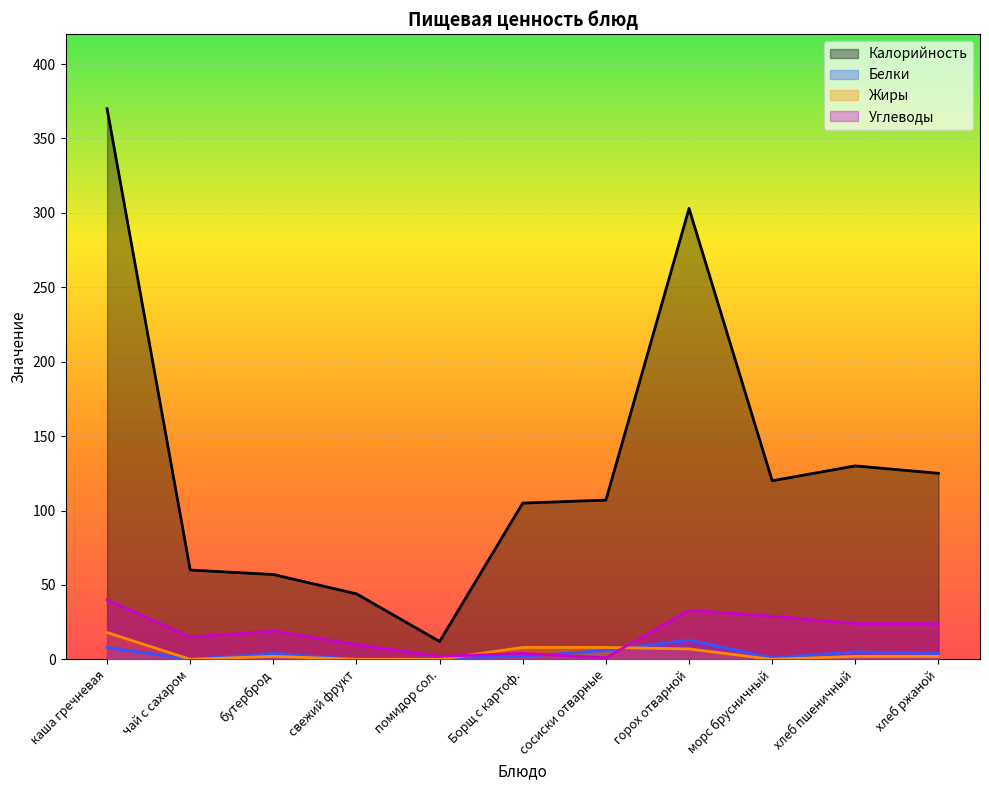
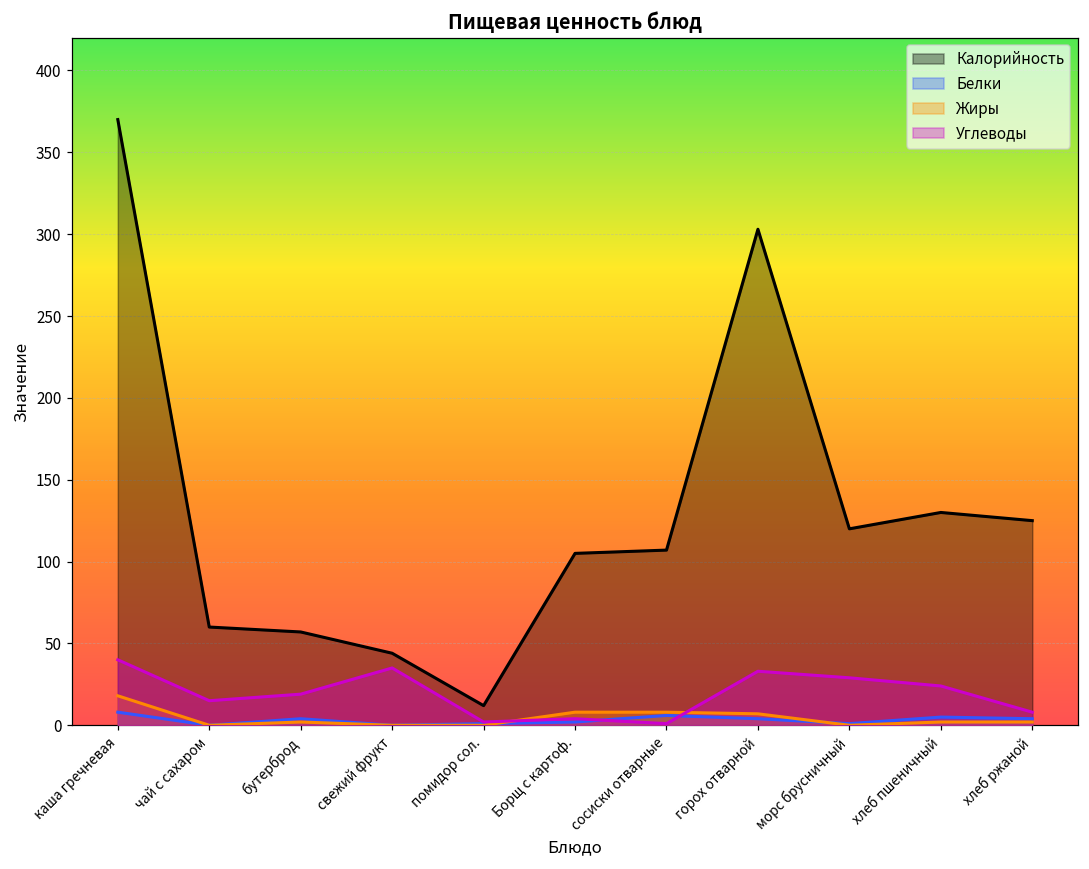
  {
    "Калорийность": {
      "каша гречневая": 370,
      "чай с сахаром": 60,
      "бутерброд": 57,
      "свежий фрукт": 44,
      "помидор сол.": 12,
      "Борщ с картоф.": 105,
      "сосиски отварные": 107,
      "горох отварной": 303,
      "морс брусничный": 120,
      "хлеб пшеничный": 130,
      "хлеб ржаной": 125
    },
    "Белки": {
      "каша гречневая": 8,
      "бутерброд": 4,
      "Борщ с картоф.": 2,
      "сосиски отварные": 6,
-     "горох отварной": 13,
+     "горох отварной": 4,
      "хлеб пшеничный": 5,
      "хлеб ржаной": 4
    },
    "Жиры": {
      "каша гречневая": 18,
      "бутерброд": 2,
      "Борщ с картоф.": 8,
      "сосиски отварные": 8,
      "горох отварной": 7,
      "хлеб пшеничный": 2,
      "хлеб ржаной": 2
    },
    "Углеводы": {
      "каша гречневая": 40,
      "чай с сахаром": 15,
      "бутерброд": 19,
-     "свежий фрукт": 10,
+     "свежий фрукт": 35,
      "Борщ с картоф.": 4,
      "сосиски отварные": 1,
      "горох отварной": 33,
      "морс брусничный": 29,
      "хлеб пшеничный": 24,
-     "хлеб ржаной": 24
+     "хлеб ржаной": 8
    }
  }
